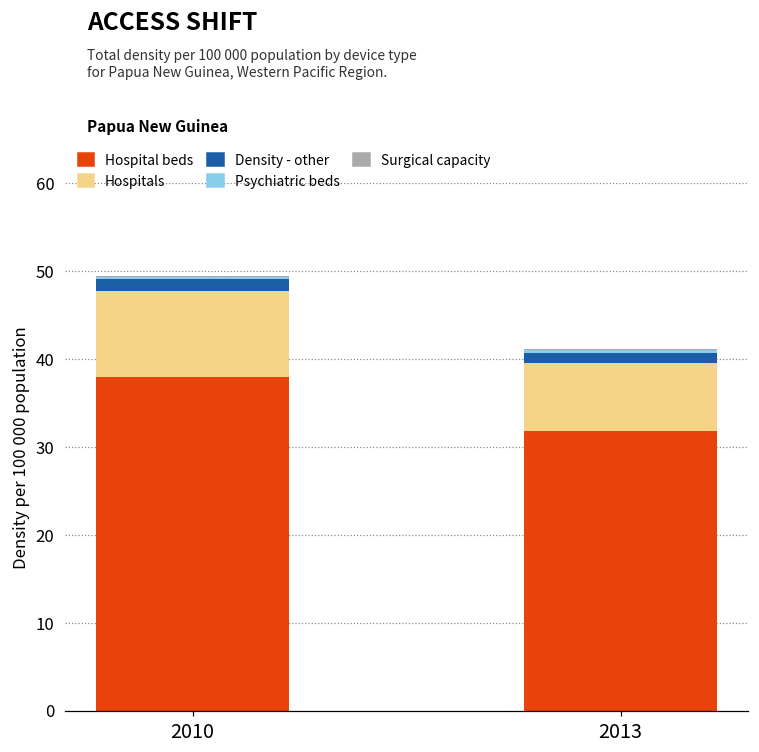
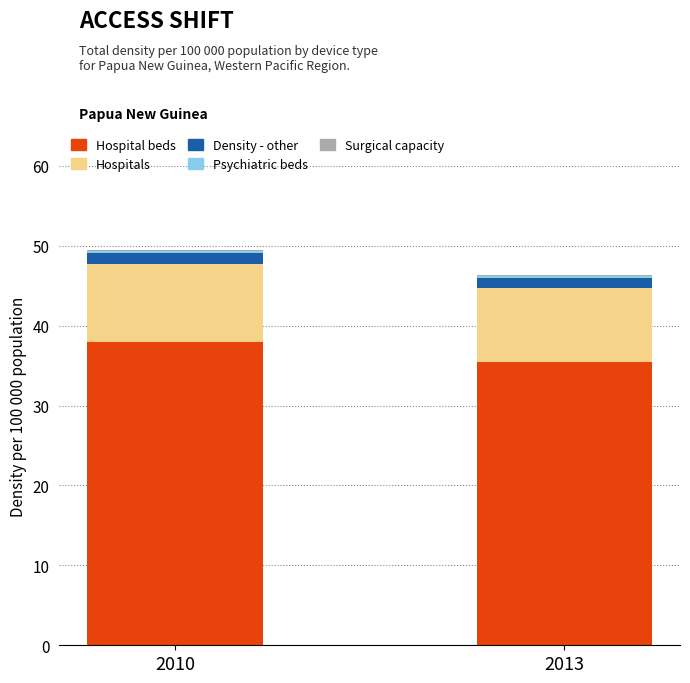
  {
    "Hospital beds": {
      "2010": 38,
-     "2013": 32
+     "2013": 36
    },
    "Hospitals": {
      "2010": 10,
-     "2013": 8
+     "2013": 9
    },
    "Density - other": {
      "2010": 1,
      "2013": 1
    }
  }
